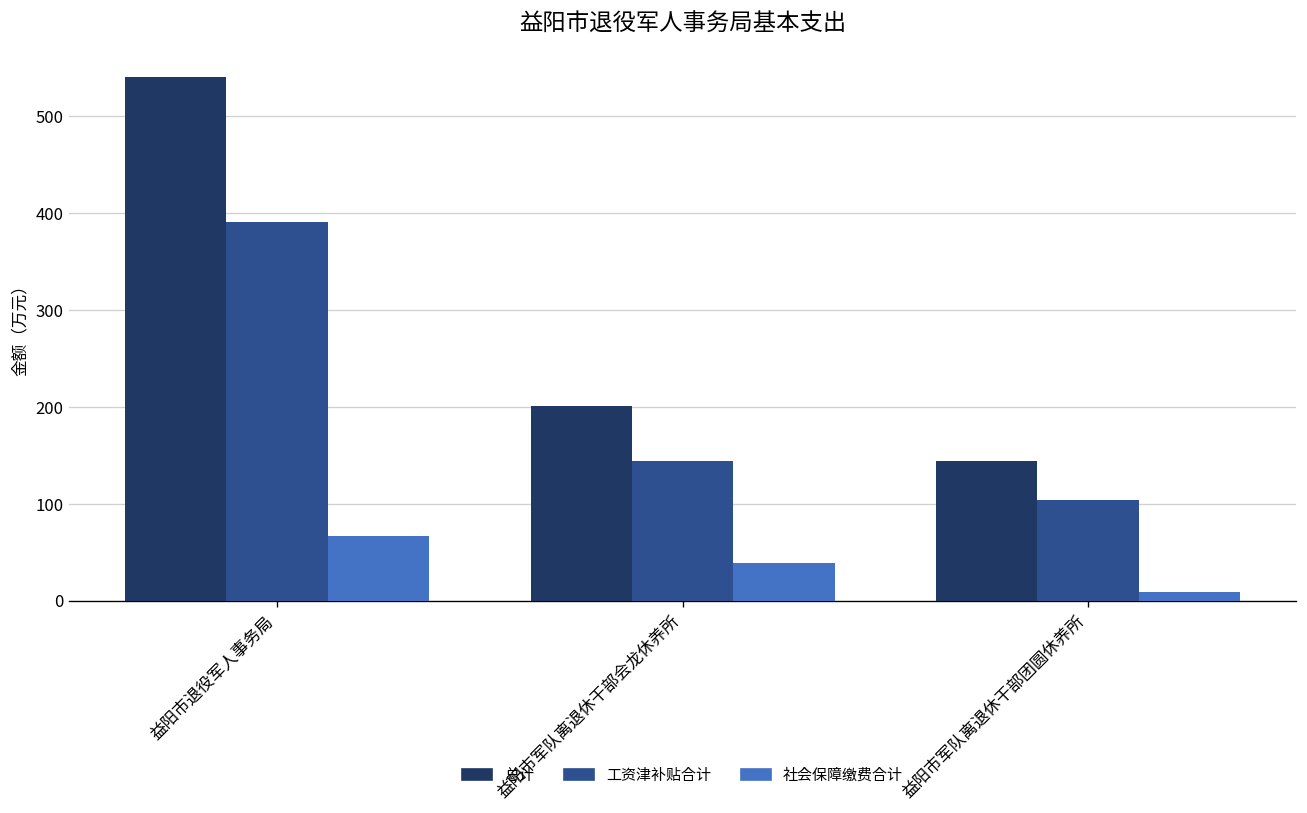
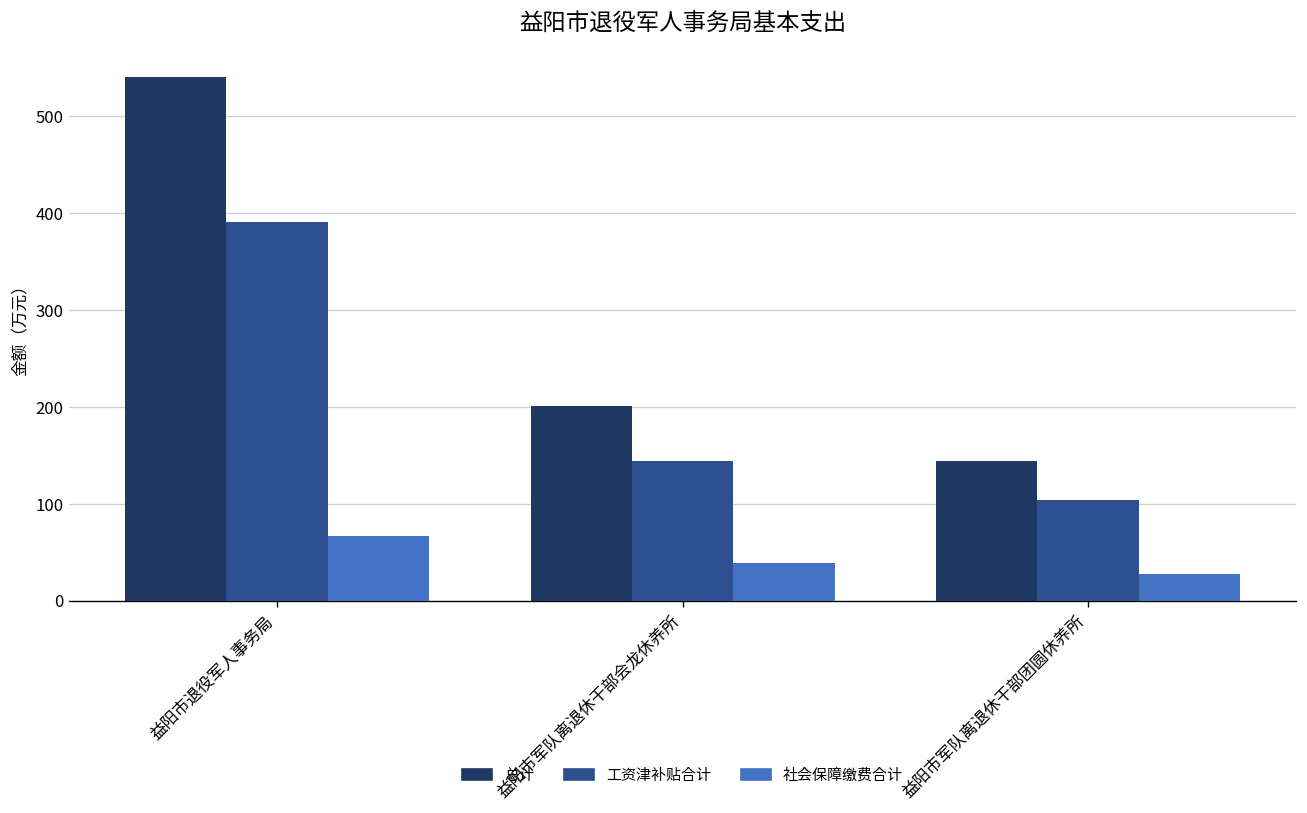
  {
    "社会保障缴费合计": {
      "益阳市退役军人事务局": 70,
      "益阳市军队离退休干部会龙休养所": 40,
-     "益阳市军队离退休干部团圆休养所": 10
+     "益阳市军队离退休干部团圆休养所": 30
    }
  }
